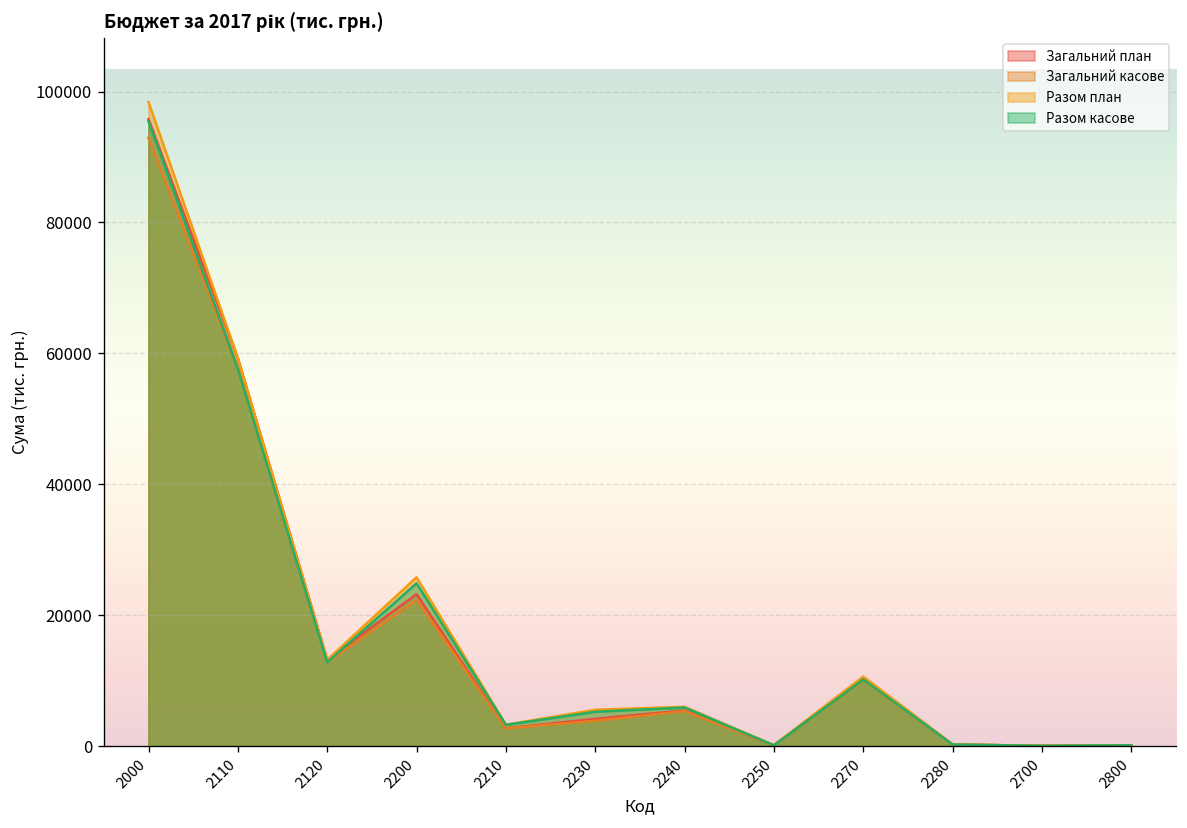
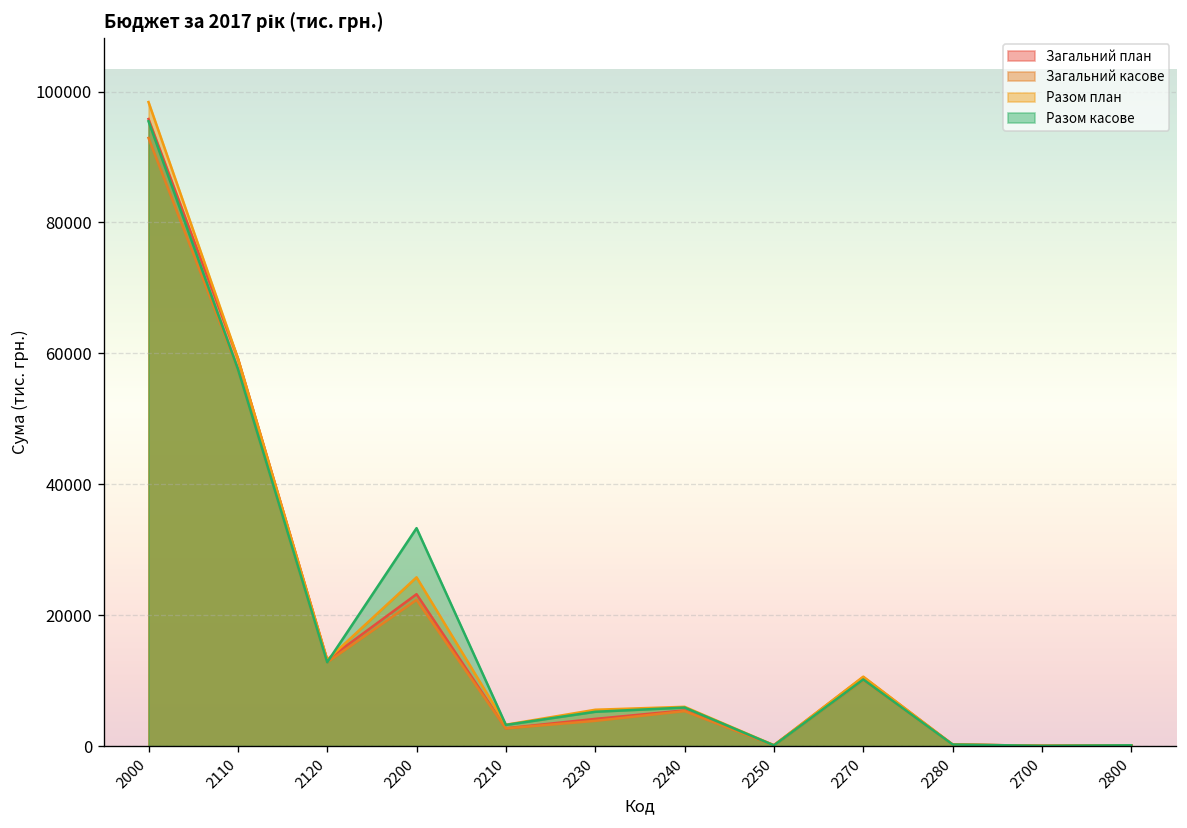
  {
    "Разом касове": {
-     "2200": 25000
+     "2200": 33000
    }
  }
